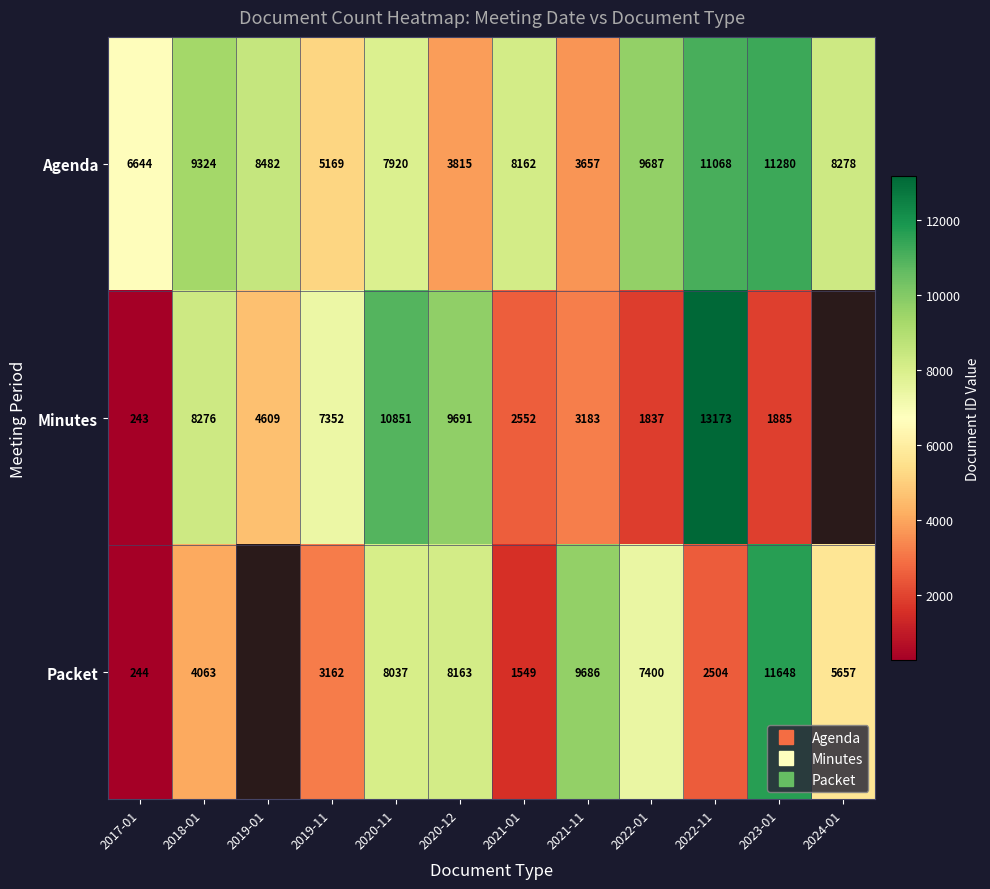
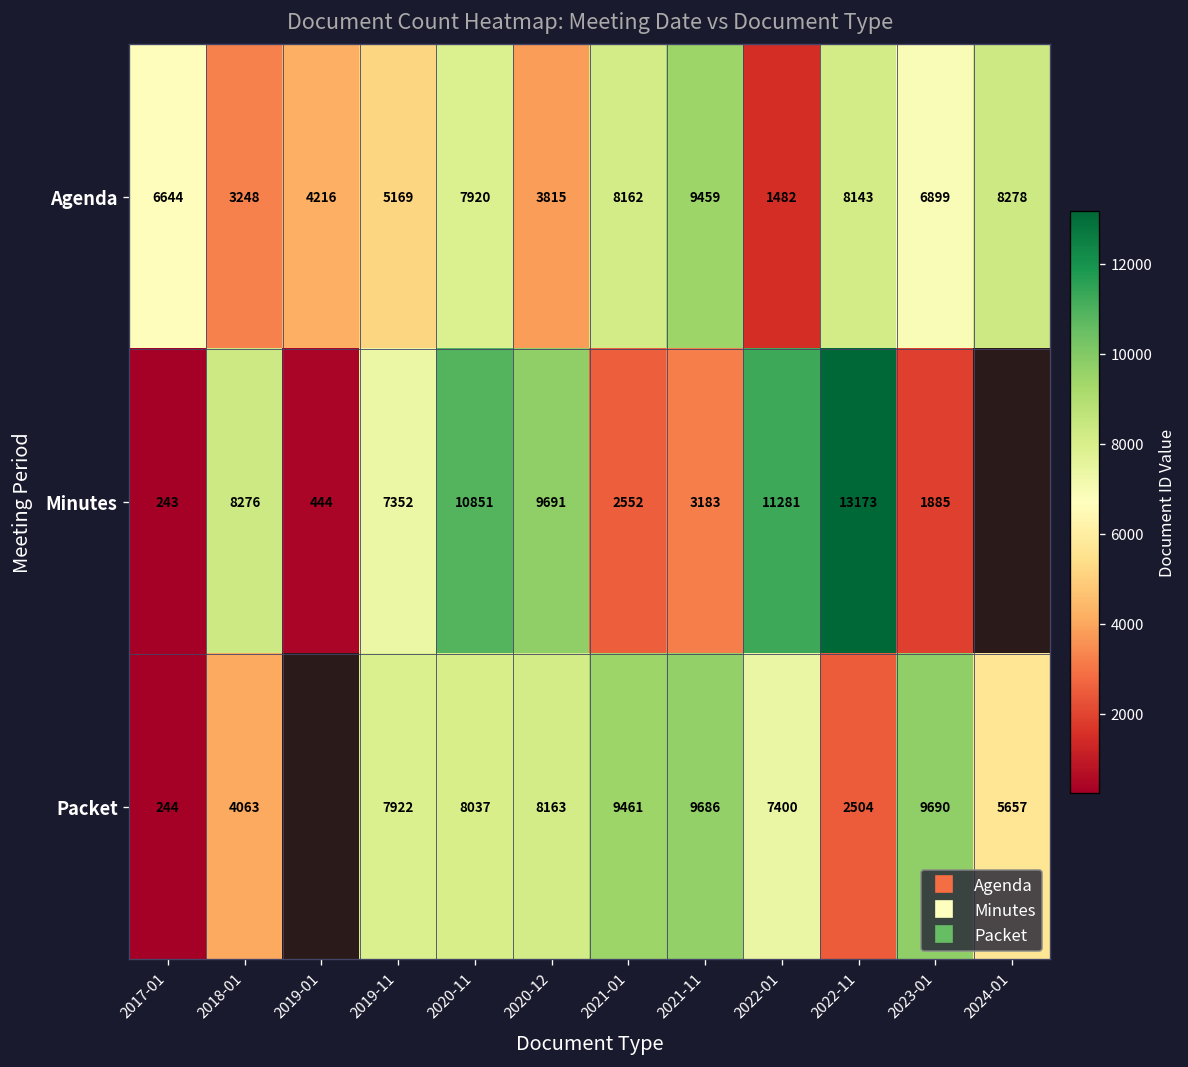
  {
    "Agenda": {
      "2017-01": 6644,
-     "2018-01": 9324,
-     "2019-01": 8482,
+     "2018-01": 3248,
+     "2019-01": 4216,
      "2019-11": 5169,
      "2020-11": 7920,
      "2020-12": 3815,
      "2021-01": 8162,
-     "2021-11": 3657,
-     "2022-01": 9687,
-     "2022-11": 11068,
-     "2023-01": 11280,
+     "2021-11": 9459,
+     "2022-01": 1482,
+     "2022-11": 8143,
+     "2023-01": 6899,
      "2024-01": 8278
    },
    "Minutes": {
      "2017-01": 243,
      "2018-01": 8276,
-     "2019-01": 4609,
+     "2019-01": 444,
      "2019-11": 7352,
      "2020-11": 10851,
      "2020-12": 9691,
      "2021-01": 2552,
      "2021-11": 3183,
-     "2022-01": 1837,
+     "2022-01": 11281,
      "2022-11": 13173,
      "2023-01": 1885
    },
    "Packet": {
      "2017-01": 244,
      "2018-01": 4063,
-     "2019-11": 3162,
+     "2019-11": 7922,
      "2020-11": 8037,
      "2020-12": 8163,
-     "2021-01": 1549,
+     "2021-01": 9461,
      "2021-11": 9686,
      "2022-01": 7400,
      "2022-11": 2504,
-     "2023-01": 11648,
+     "2023-01": 9690,
      "2024-01": 5657
    }
  }
